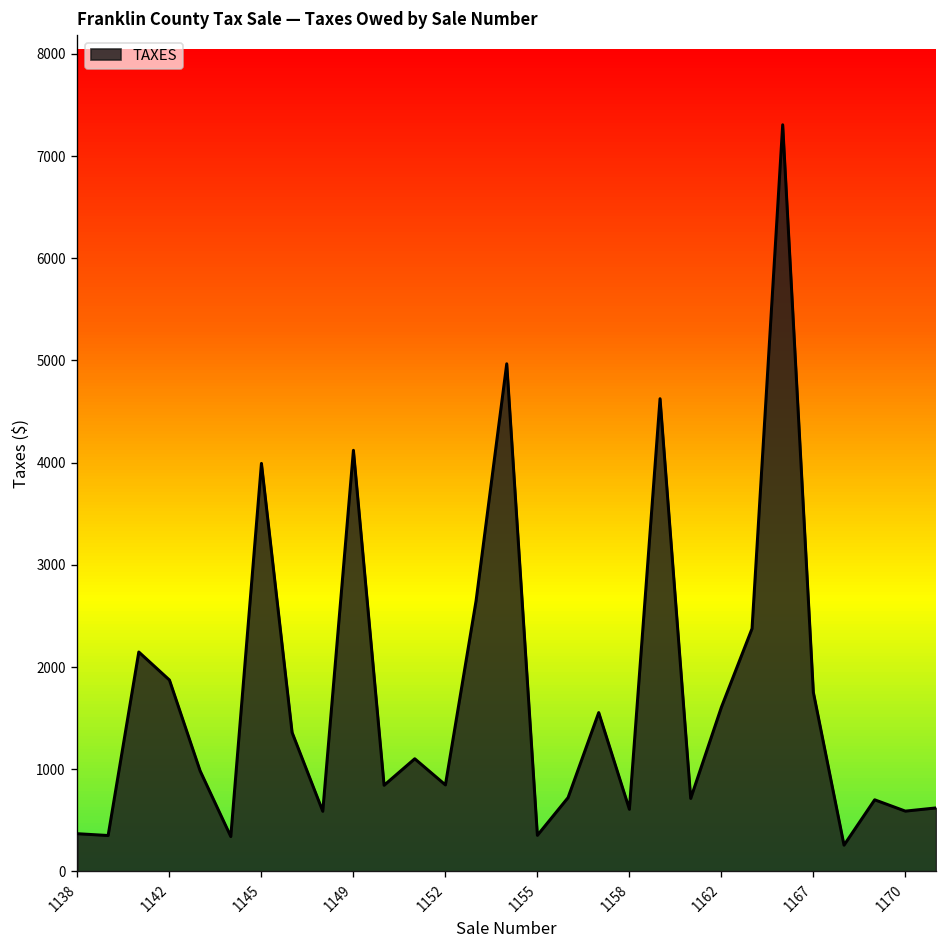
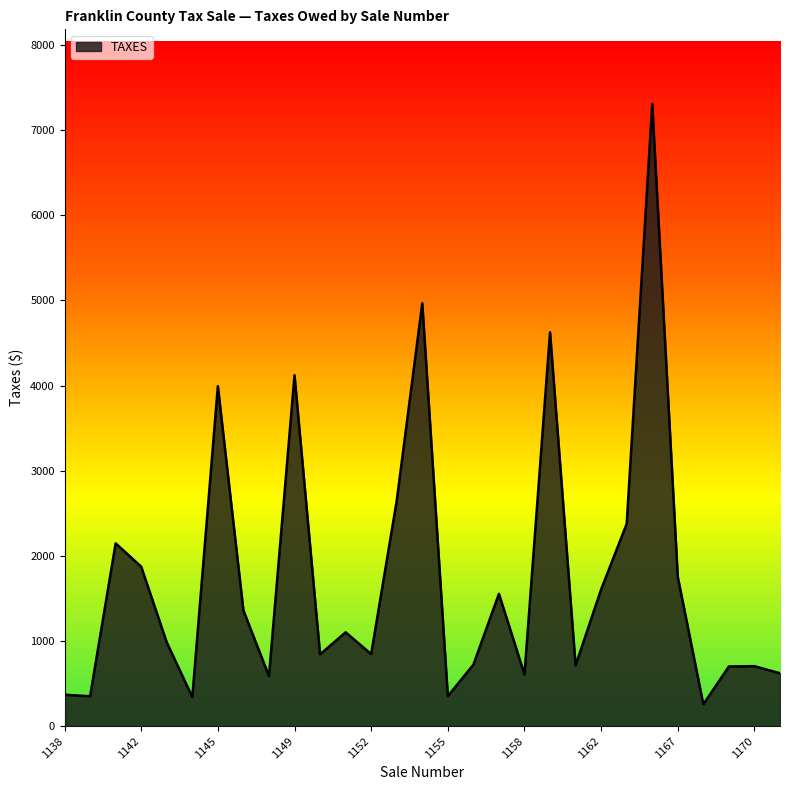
  {
    "1138": 400,
    "1142": 1900,
    "1145": 4000,
    "1149": 4100,
    "1152": 800,
    "1155": 400,
    "1158": 600,
    "1162": 1600,
    "1167": 1800,
-   "1170": 600
+   "1170": 700
  }
